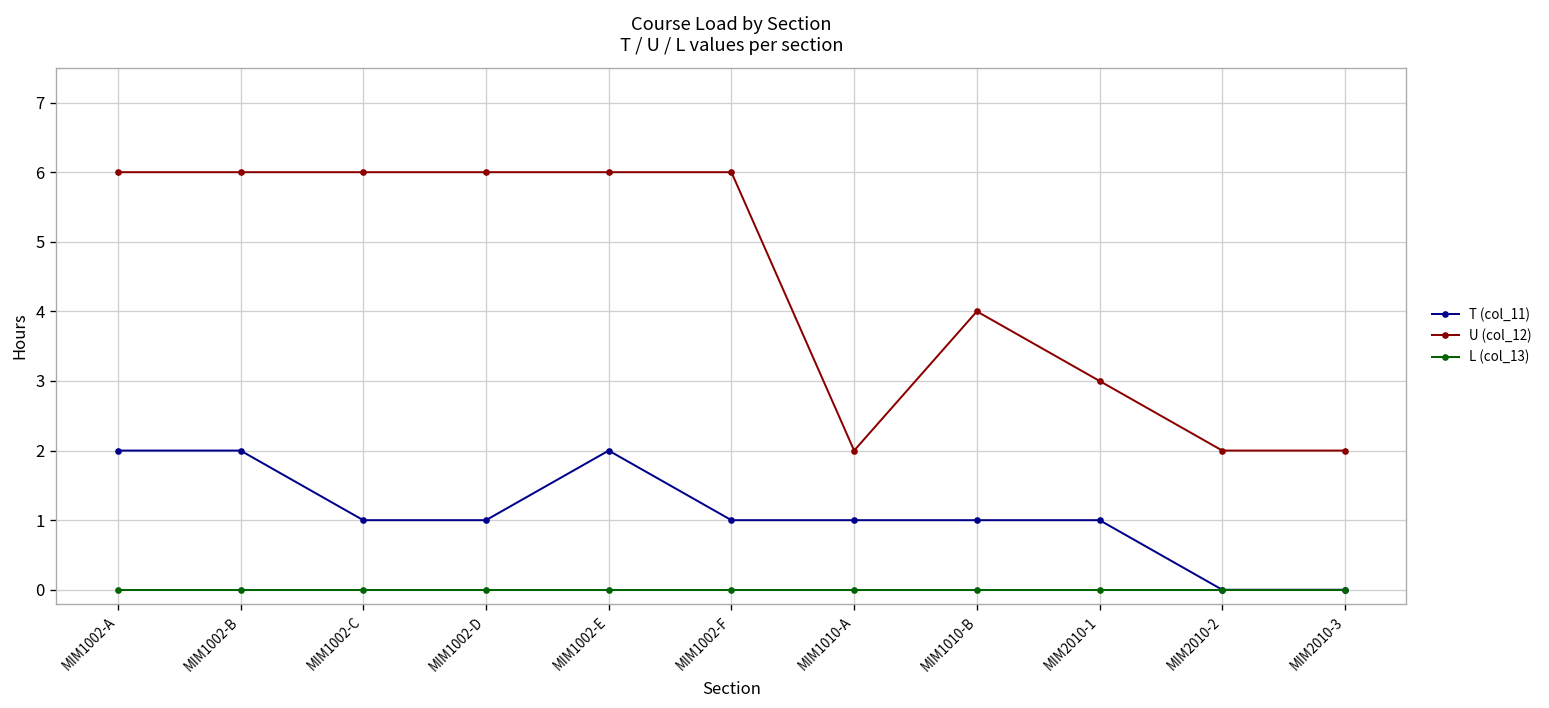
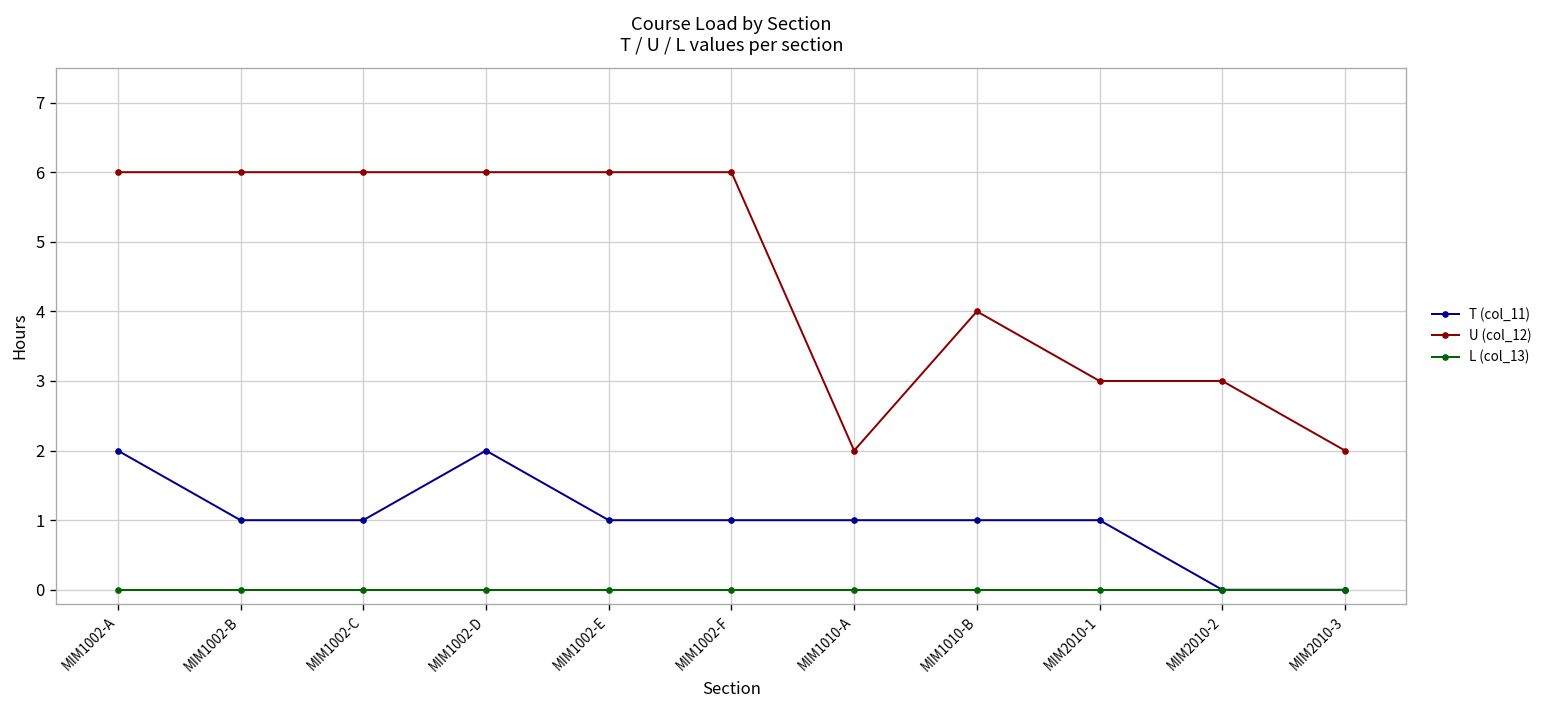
  {
    "T (col_11)": {
      "MIM1002-A": 2,
-     "MIM1002-B": 2,
+     "MIM1002-B": 1,
      "MIM1002-C": 1,
-     "MIM1002-D": 1,
-     "MIM1002-E": 2,
+     "MIM1002-D": 2,
+     "MIM1002-E": 1,
      "MIM1002-F": 1,
      "MIM1010-A": 1,
      "MIM1010-B": 1,
      "MIM2010-1": 1
    },
    "U (col_12)": {
      "MIM1002-A": 6,
      "MIM1002-B": 6,
      "MIM1002-C": 6,
      "MIM1002-D": 6,
      "MIM1002-E": 6,
      "MIM1002-F": 6,
      "MIM1010-A": 2,
      "MIM1010-B": 4,
      "MIM2010-1": 3,
-     "MIM2010-2": 2,
+     "MIM2010-2": 3,
      "MIM2010-3": 2
    },
    "L (col_13)": {
      "MIM1002-A": 0,
      "MIM1002-B": 0,
      "MIM1002-C": 0,
      "MIM1002-D": 0,
      "MIM1002-E": 0,
      "MIM1002-F": 0,
      "MIM1010-A": 0,
      "MIM1010-B": 0,
      "MIM2010-1": 0
    }
  }
